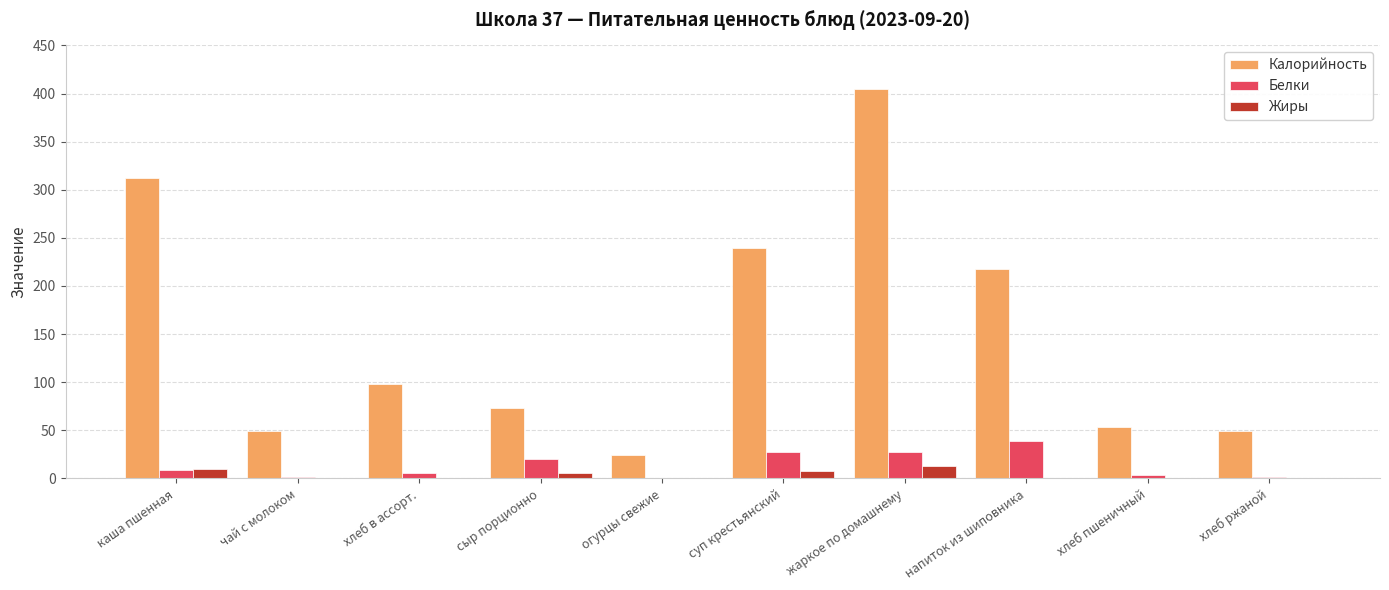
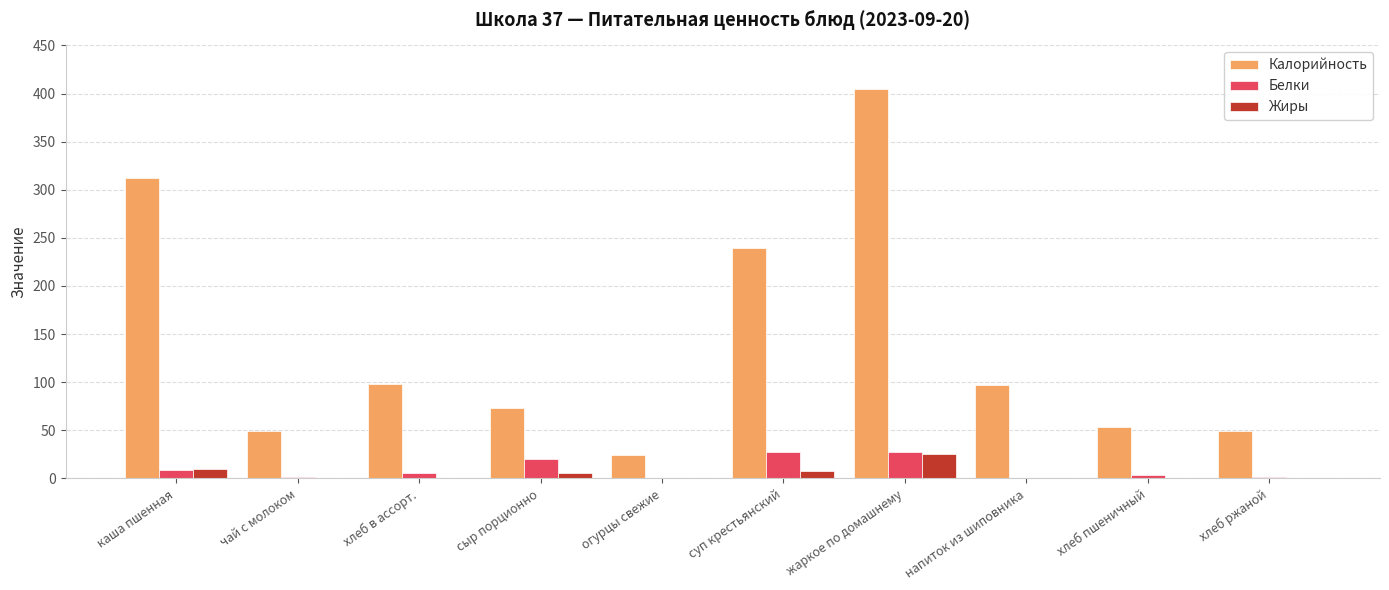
  {
    "Калорийность": {
      "каша пшенная": 310,
      "чай с молоком": 50,
      "хлеб в ассорт.": 100,
      "сыр порционно": 70,
      "огурцы свежие": 20,
      "суп крестьянский": 240,
      "жаркое по домашнему": 410,
-     "напиток из шиповника": 220,
+     "напиток из шиповника": 100,
      "хлеб пшеничный": 50,
      "хлеб ржаной": 50
    },
    "Белки": {
      "каша пшенная": 10,
      "хлеб в ассорт.": 10,
      "сыр порционно": 20,
      "суп крестьянский": 30,
      "жаркое по домашнему": 30,
-     "напиток из шиповника": 40,
+     "напиток из шиповника": 0,
      "хлеб пшеничный": 0
    },
    "Жиры": {
      "каша пшенная": 10,
      "хлеб в ассорт.": 0,
      "сыр порционно": 10,
      "огурцы свежие": 0,
      "суп крестьянский": 10,
-     "жаркое по домашнему": 10,
+     "жаркое по домашнему": 30,
      "напиток из шиповника": 0,
      "хлеб пшеничный": 0,
      "хлеб ржаной": 0
    }
  }
